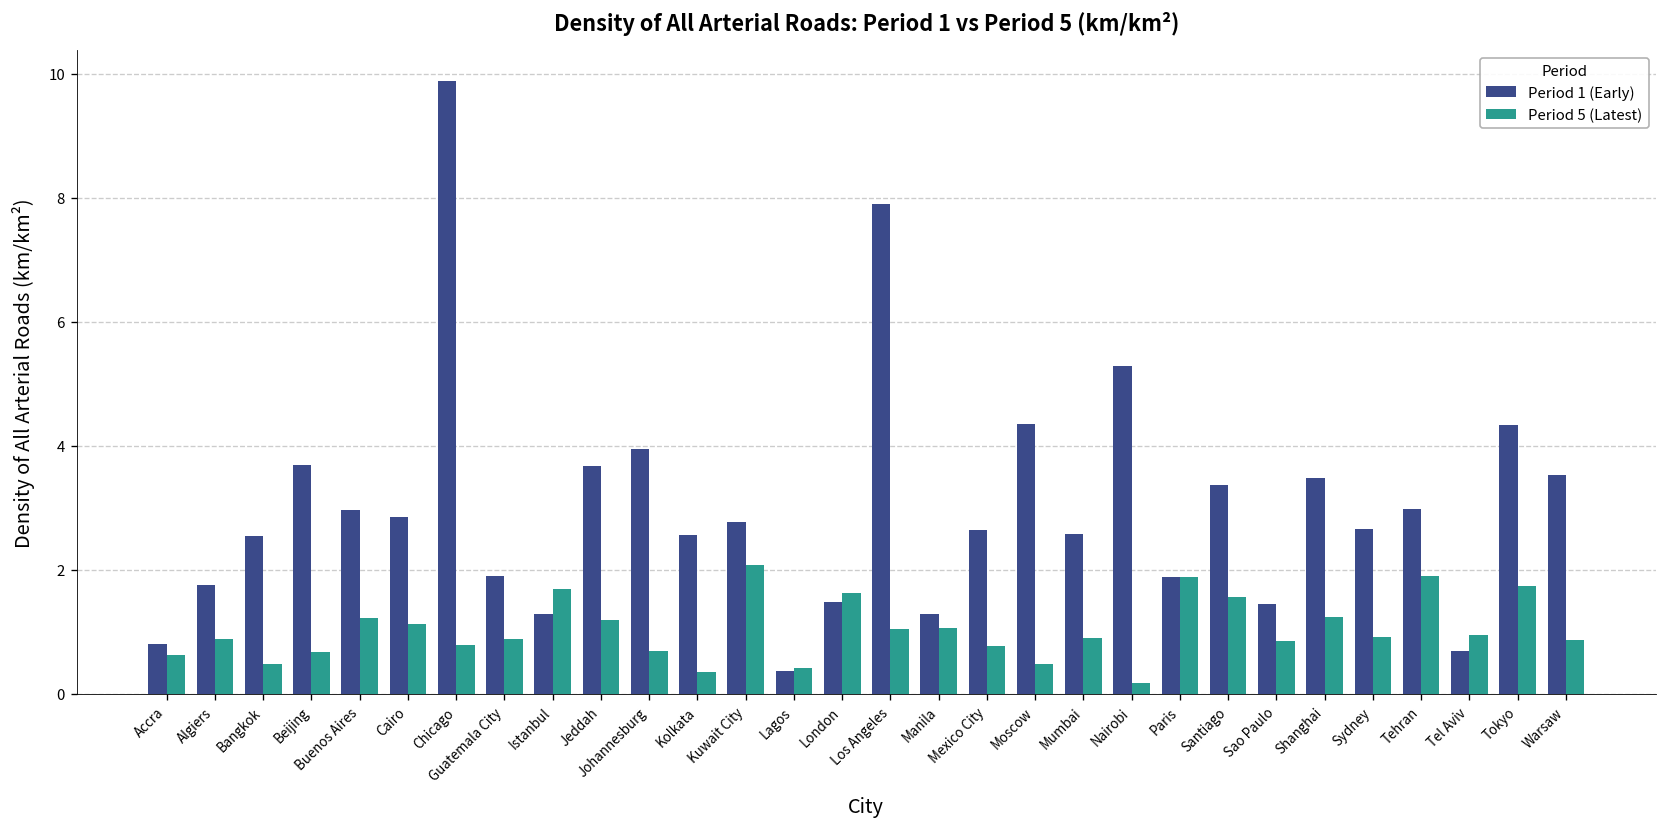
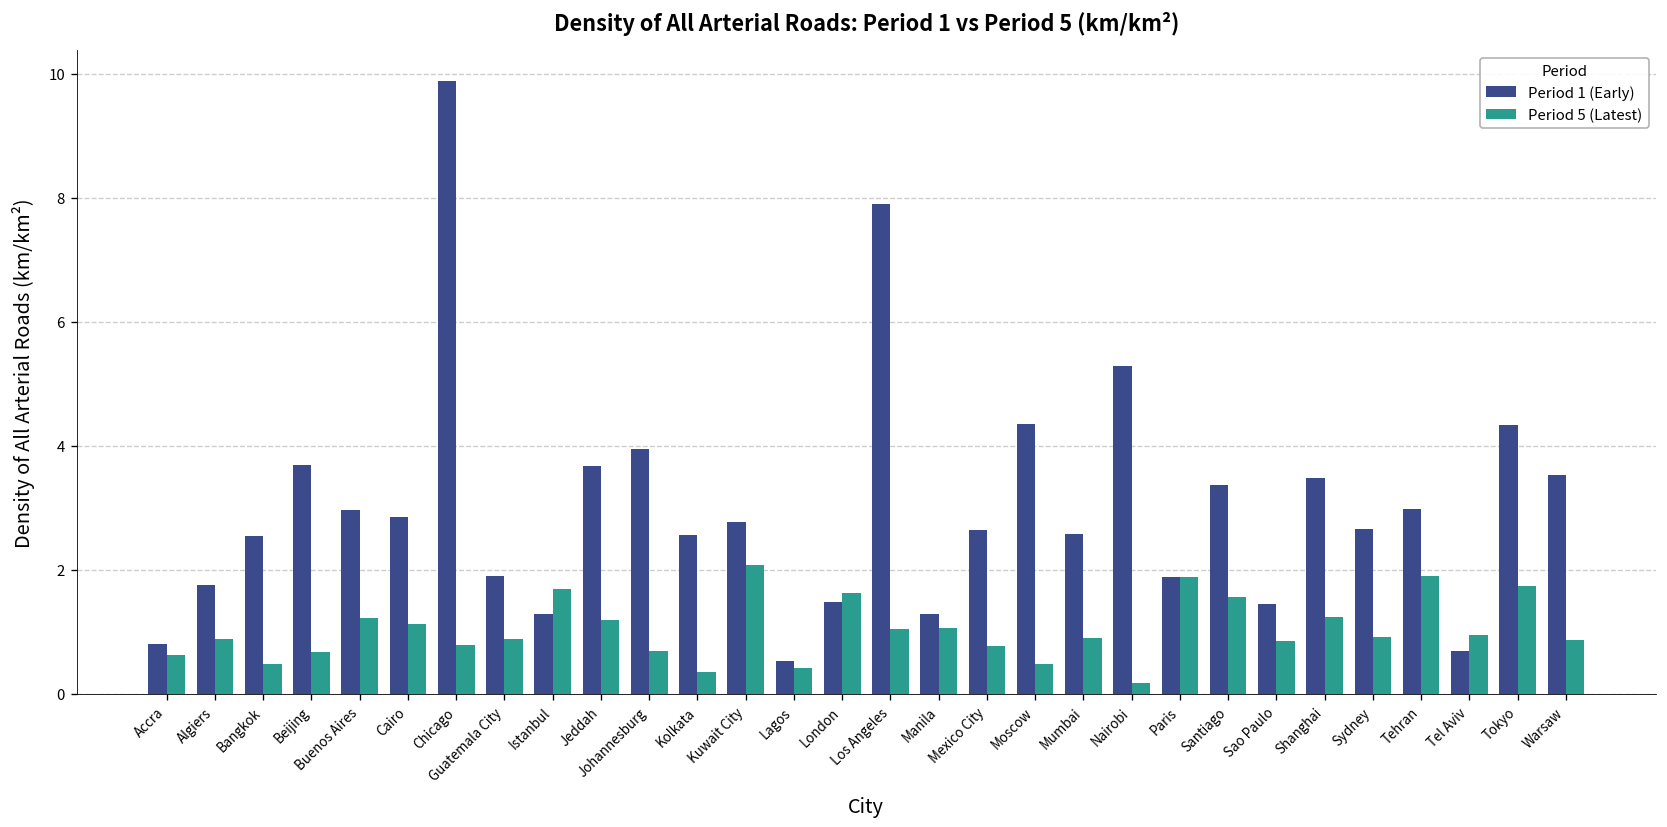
  {
    "Period 1 (Early)": {
      "Accra": 0.8,
      "Algiers": 1.8,
      "Bangkok": 2.5,
      "Beijing": 3.7,
      "Buenos Aires": 3.0,
      "Cairo": 2.9,
      "Chicago": 9.9,
      "Guatemala City": 1.9,
      "Istanbul": 1.3,
      "Jeddah": 3.7,
      "Johannesburg": 3.9,
      "Kolkata": 2.6,
      "Kuwait City": 2.8,
-     "Lagos": 0.4,
+     "Lagos": 0.5,
      "London": 1.5,
      "Los Angeles": 7.9,
      "Manila": 1.3,
      "Mexico City": 2.6,
      "Moscow": 4.3,
      "Mumbai": 2.6,
      "Nairobi": 5.3,
      "Paris": 1.9,
      "Santiago": 3.4,
      "Sao Paulo": 1.4,
      "Shanghai": 3.5,
      "Sydney": 2.7,
      "Tehran": 3.0,
      "Tel Aviv": 0.7,
      "Tokyo": 4.3,
      "Warsaw": 3.5
    },
    "Period 5 (Latest)": {
      "Accra": 0.6,
      "Algiers": 0.9,
      "Bangkok": 0.5,
      "Beijing": 0.7,
      "Buenos Aires": 1.2,
      "Cairo": 1.1,
      "Chicago": 0.8,
      "Guatemala City": 0.9,
      "Istanbul": 1.7,
      "Jeddah": 1.2,
      "Johannesburg": 0.7,
      "Kolkata": 0.4,
      "Kuwait City": 2.1,
      "Lagos": 0.4,
      "London": 1.6,
      "Los Angeles": 1.0,
      "Manila": 1.1,
      "Mexico City": 0.8,
      "Moscow": 0.5,
      "Mumbai": 0.9,
      "Nairobi": 0.2,
      "Paris": 1.9,
      "Santiago": 1.6,
      "Sao Paulo": 0.8,
      "Shanghai": 1.2,
      "Sydney": 0.9,
      "Tehran": 1.9,
      "Tel Aviv": 1.0,
      "Tokyo": 1.7,
      "Warsaw": 0.9
    }
  }
